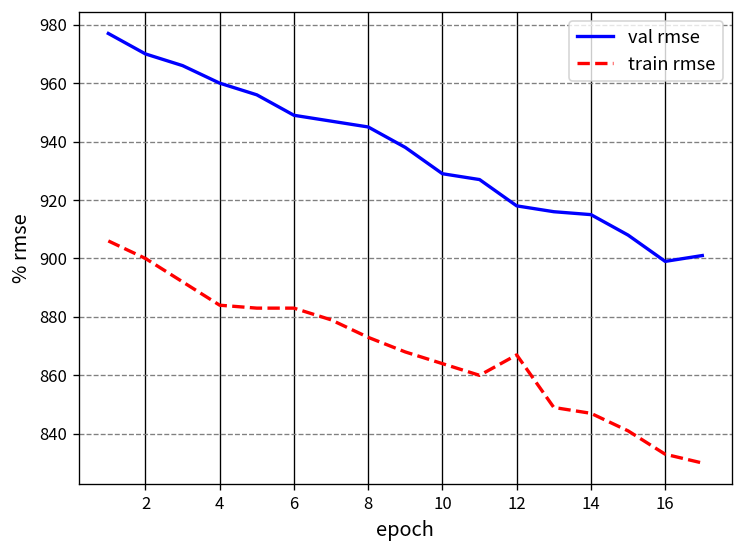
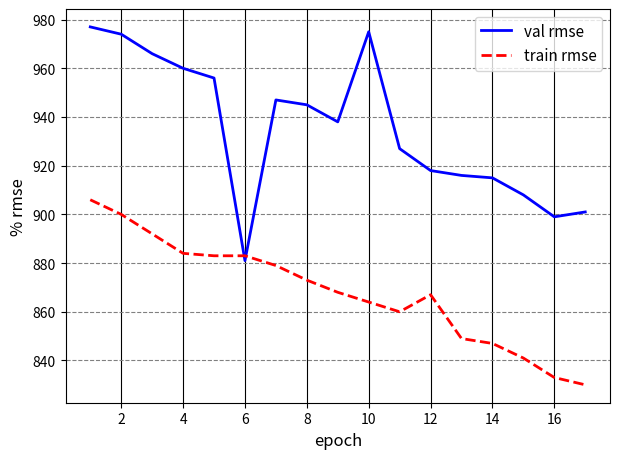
  {
    "val rmse": {
-     "2": 970,
+     "2": 974,
      "4": 960,
-     "6": 949,
+     "6": 881,
      "8": 945,
-     "10": 929,
+     "10": 975,
      "12": 918,
      "14": 915,
      "16": 899
    },
    "train rmse": {
      "2": 900,
      "4": 884,
      "6": 883,
      "8": 873,
      "10": 864,
      "12": 867,
      "14": 847,
      "16": 833
    }
  }
